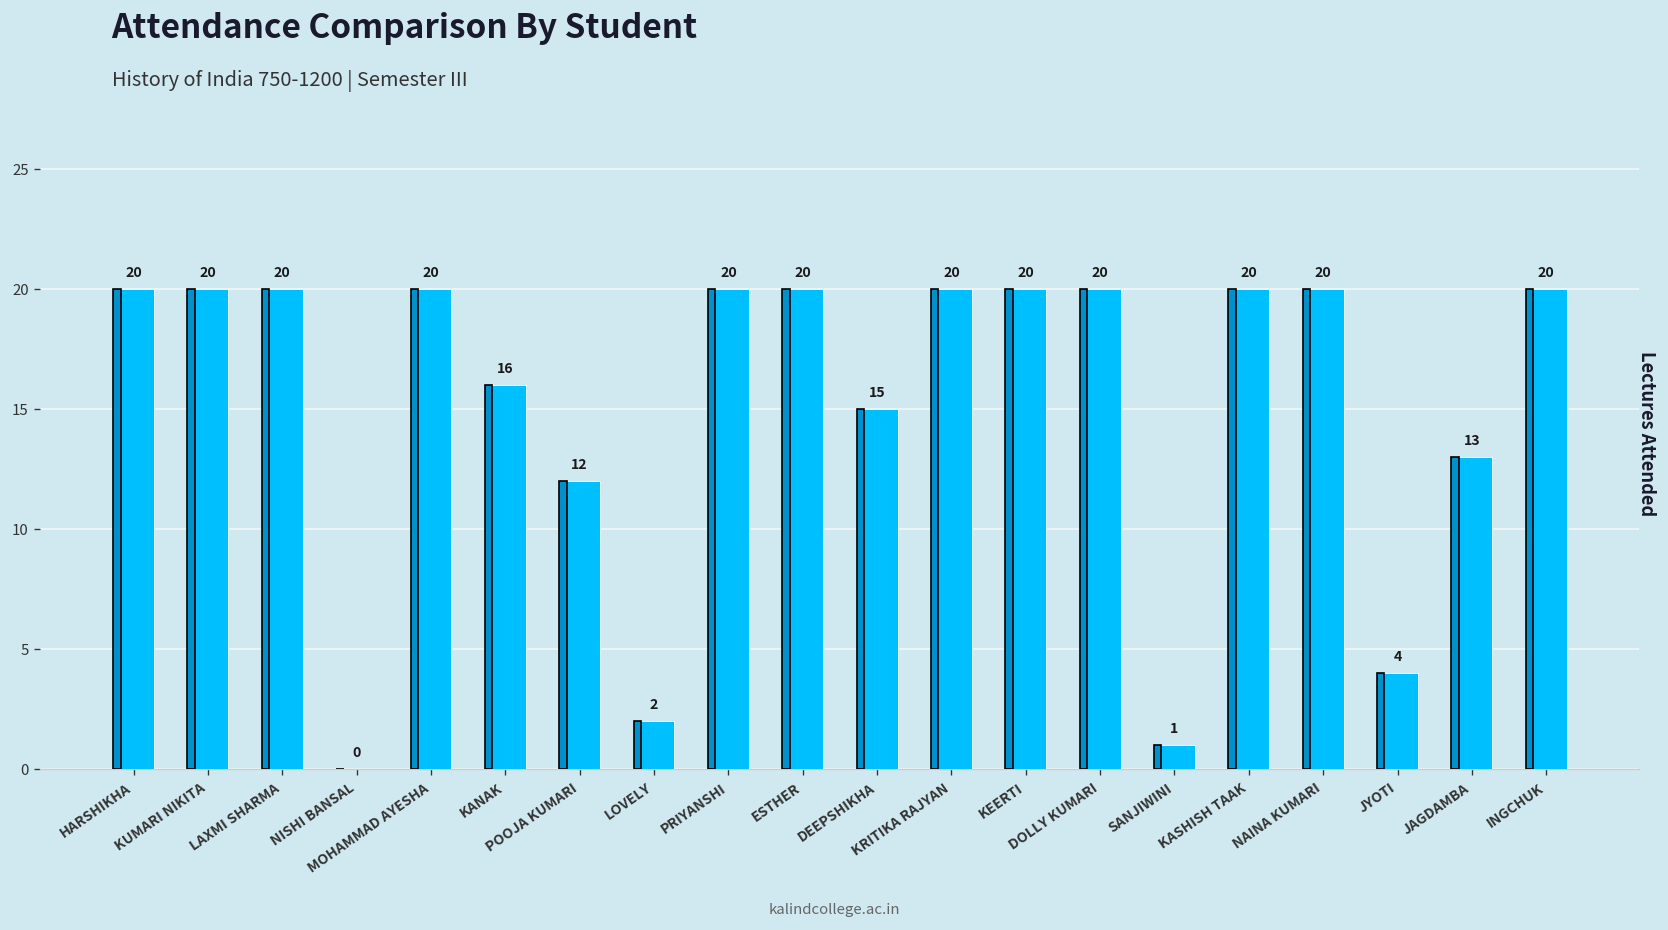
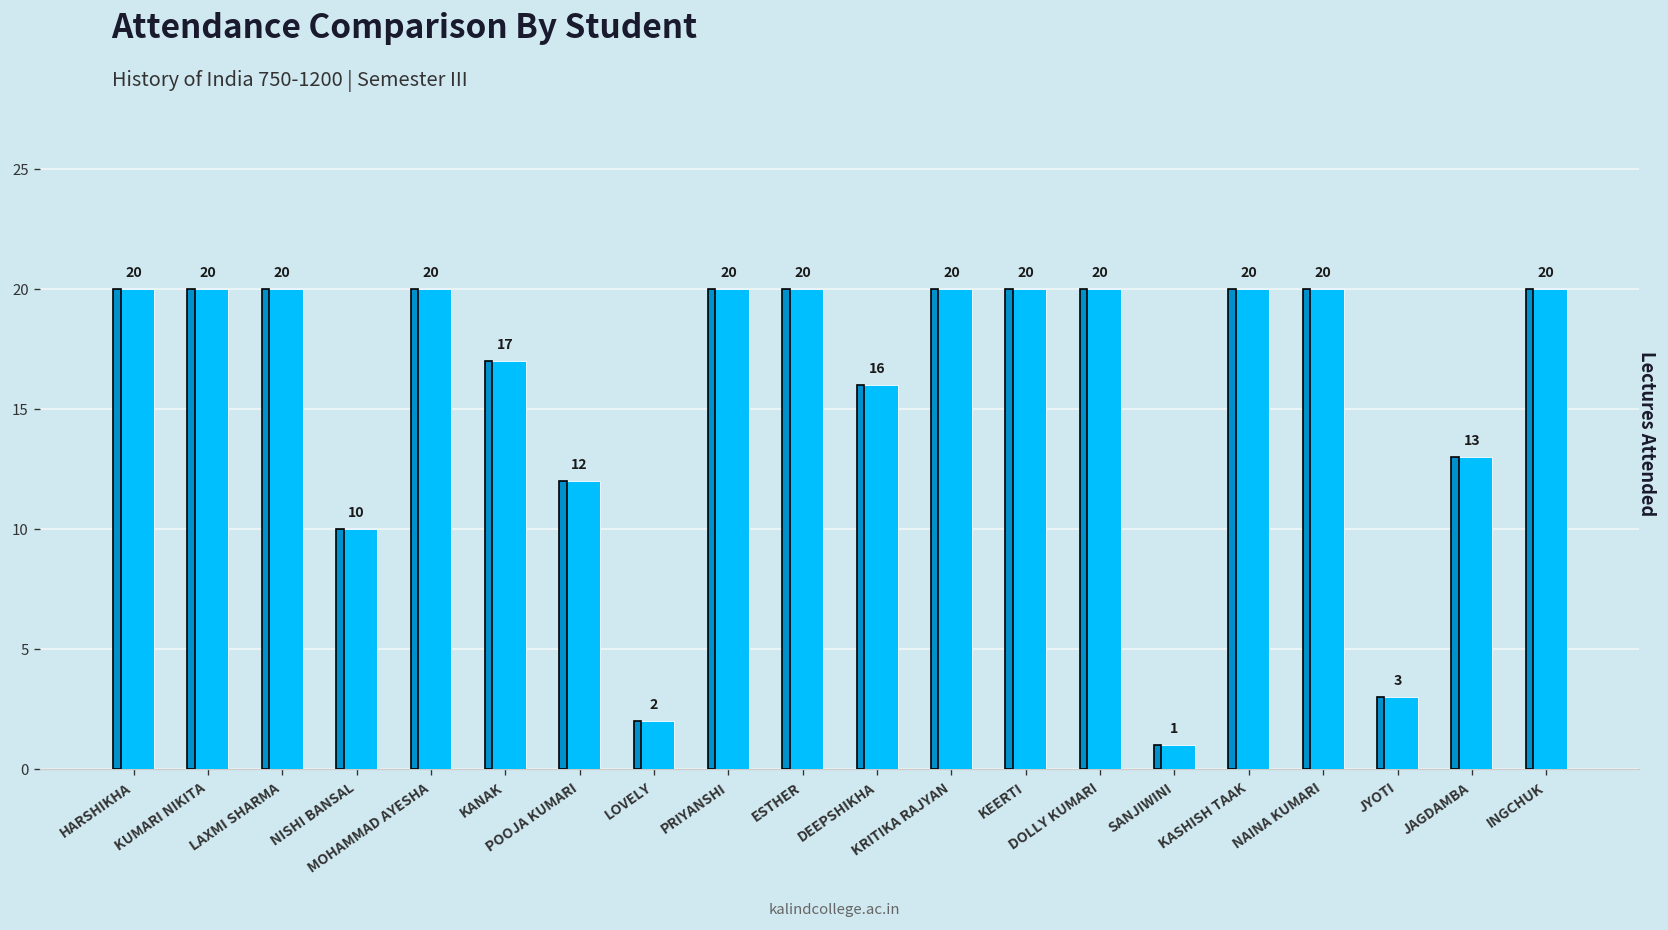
  {
    "HARSHIKHA": 20,
    "KUMARI NIKITA": 20,
    "LAXMI SHARMA": 20,
-   "NISHI BANSAL": 0,
+   "NISHI BANSAL": 10,
    "MOHAMMAD AYESHA": 20,
-   "KANAK": 16,
+   "KANAK": 17,
    "POOJA KUMARI": 12,
    "LOVELY": 2,
    "PRIYANSHI": 20,
    "ESTHER": 20,
-   "DEEPSHIKHA": 15,
+   "DEEPSHIKHA": 16,
    "KRITIKA RAJYAN": 20,
    "KEERTI": 20,
    "DOLLY KUMARI": 20,
    "SANJIWINI": 1,
    "KASHISH TAAK": 20,
    "NAINA KUMARI": 20,
-   "JYOTI": 4,
+   "JYOTI": 3,
    "JAGDAMBA": 13,
    "INGCHUK": 20
  }
